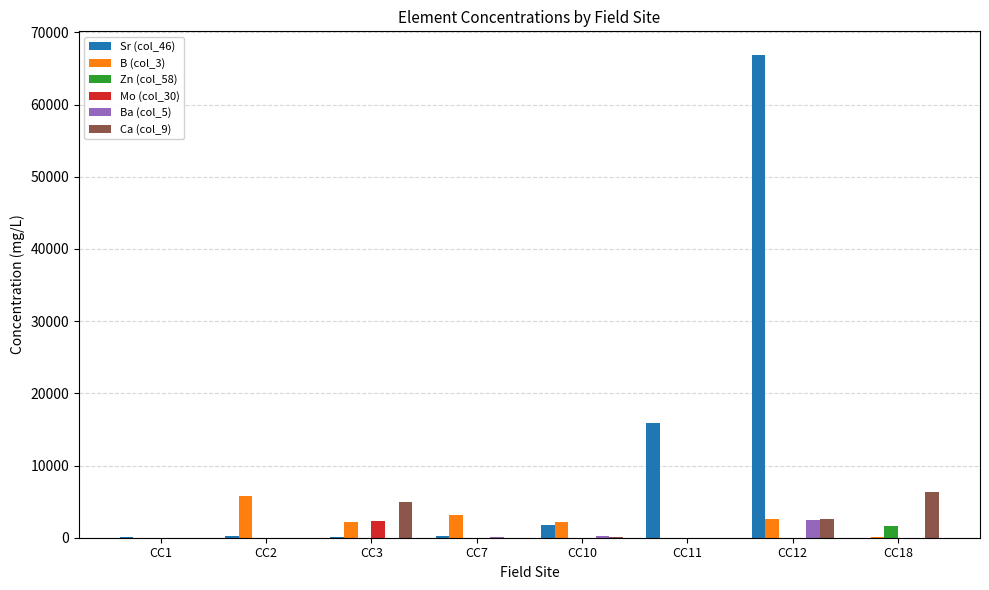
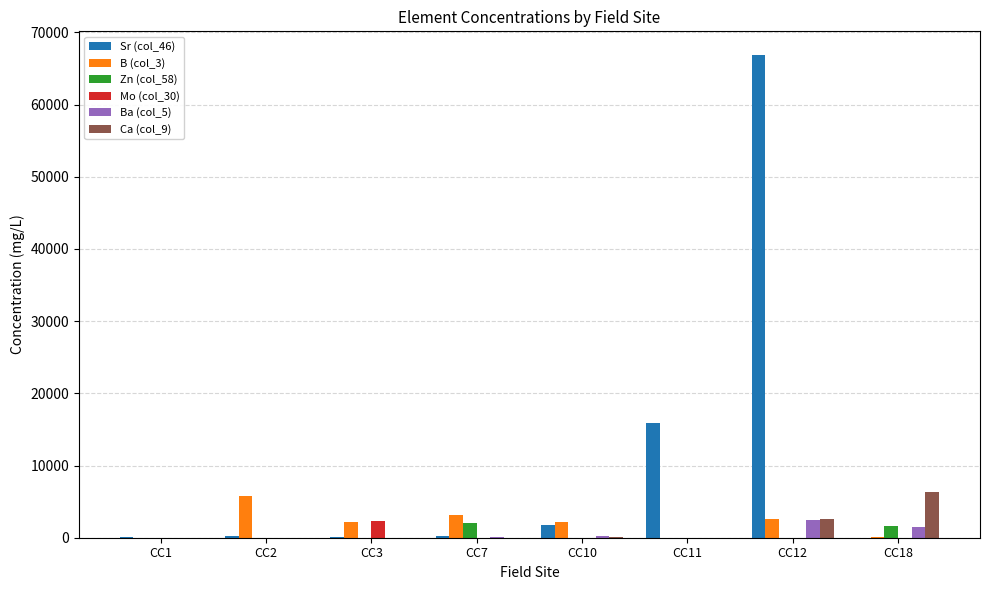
  {
    "Sr (col_46)": {
      "CC10": 2000,
      "CC11": 16000,
      "CC12": 67000
    },
    "B (col_3)": {
      "CC2": 6000,
      "CC3": 2000,
      "CC7": 3000,
      "CC10": 2000,
      "CC12": 3000
    },
    "Zn (col_58)": {
-     "CC7": 0,
+     "CC7": 2000,
      "CC18": 2000
    },
    "Mo (col_30)": {
      "CC3": 2000
    },
    "Ba (col_5)": {
      "CC12": 3000,
-     "CC18": 0
+     "CC18": 1000
    },
    "Ca (col_9)": {
-     "CC3": 5000,
+     "CC3": 0,
      "CC12": 3000,
      "CC18": 6000
    }
  }
